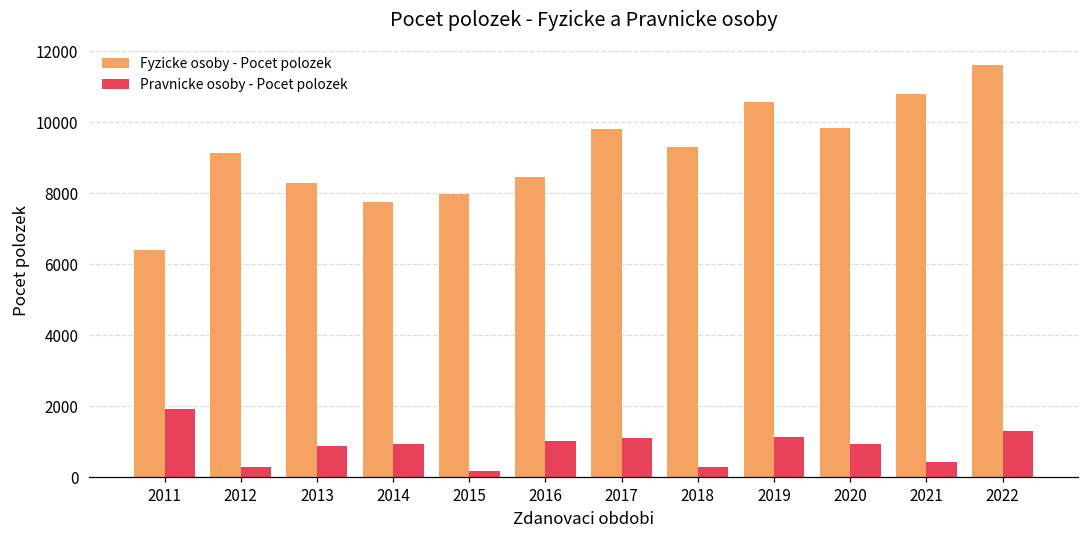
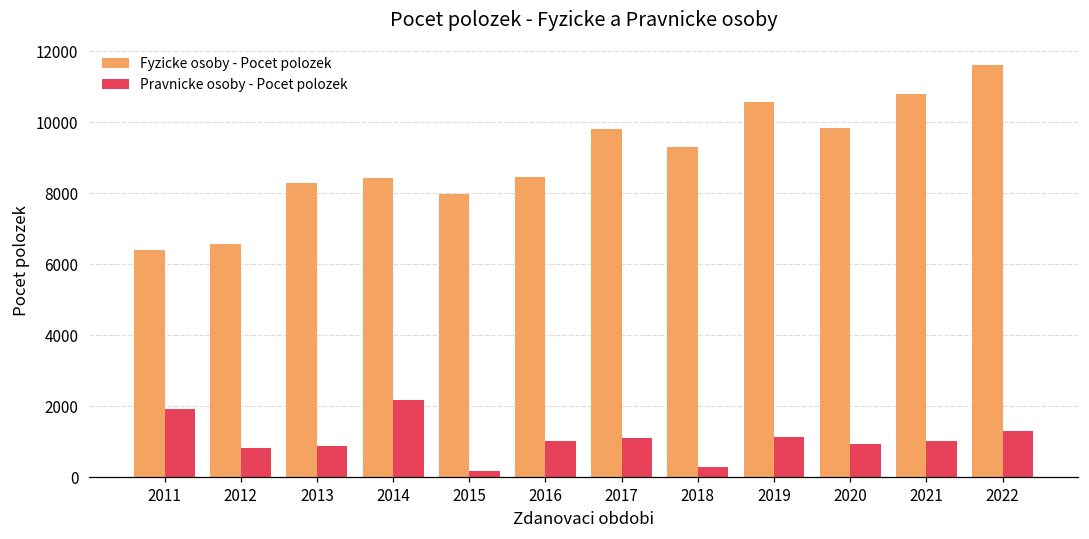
  {
    "Fyzicke osoby - Pocet polozek": {
      "2011": 6400,
-     "2012": 9100,
+     "2012": 6600,
      "2013": 8300,
-     "2014": 7700,
+     "2014": 8400,
      "2015": 8000,
      "2016": 8500,
      "2017": 9800,
      "2018": 9300,
      "2019": 10600,
      "2020": 9800,
      "2021": 10800,
      "2022": 11600
    },
    "Pravnicke osoby - Pocet polozek": {
      "2011": 1900,
-     "2012": 300,
+     "2012": 800,
      "2013": 900,
-     "2014": 900,
+     "2014": 2200,
      "2015": 200,
      "2016": 1000,
      "2017": 1100,
      "2018": 300,
      "2019": 1100,
      "2020": 900,
-     "2021": 400,
+     "2021": 1000,
      "2022": 1300
    }
  }
